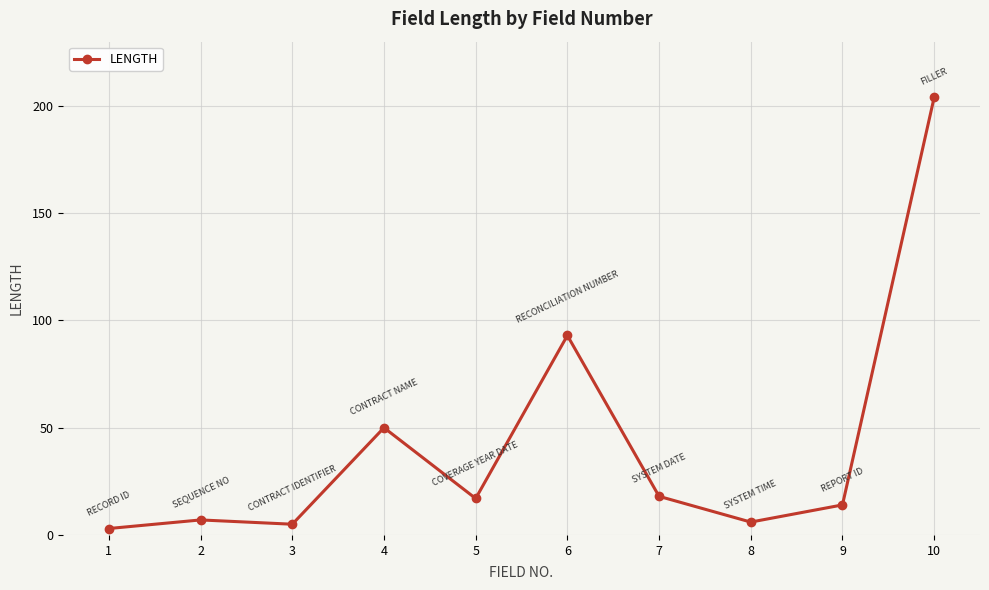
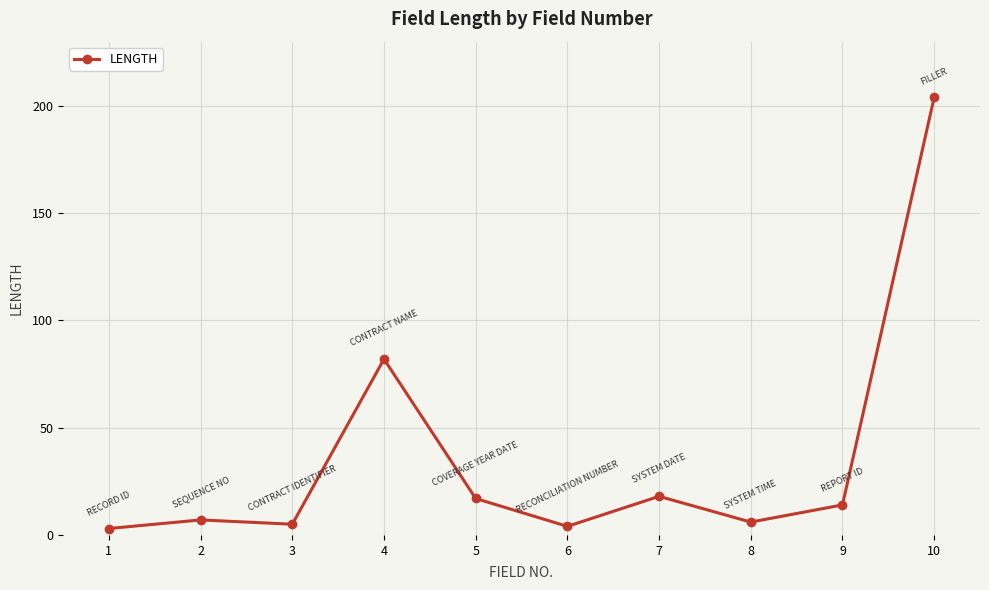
  {
    "1": 3,
    "2": 7,
    "3": 5,
-   "4": 50,
+   "4": 82,
    "5": 17,
-   "6": 93,
+   "6": 4,
    "7": 18,
    "8": 6,
    "9": 14,
    "10": 204
  }
